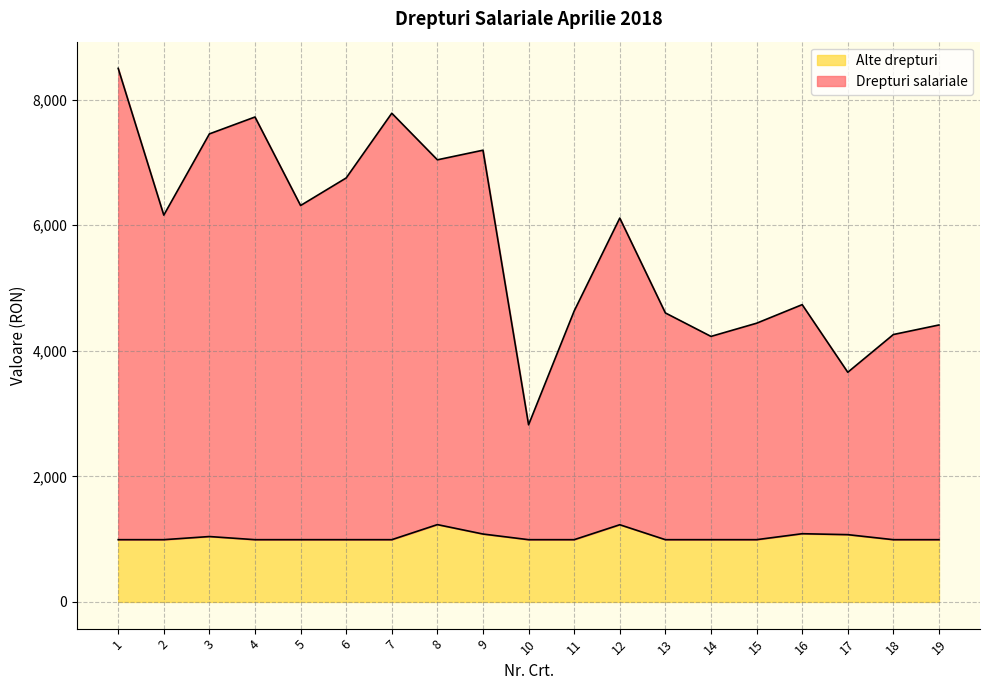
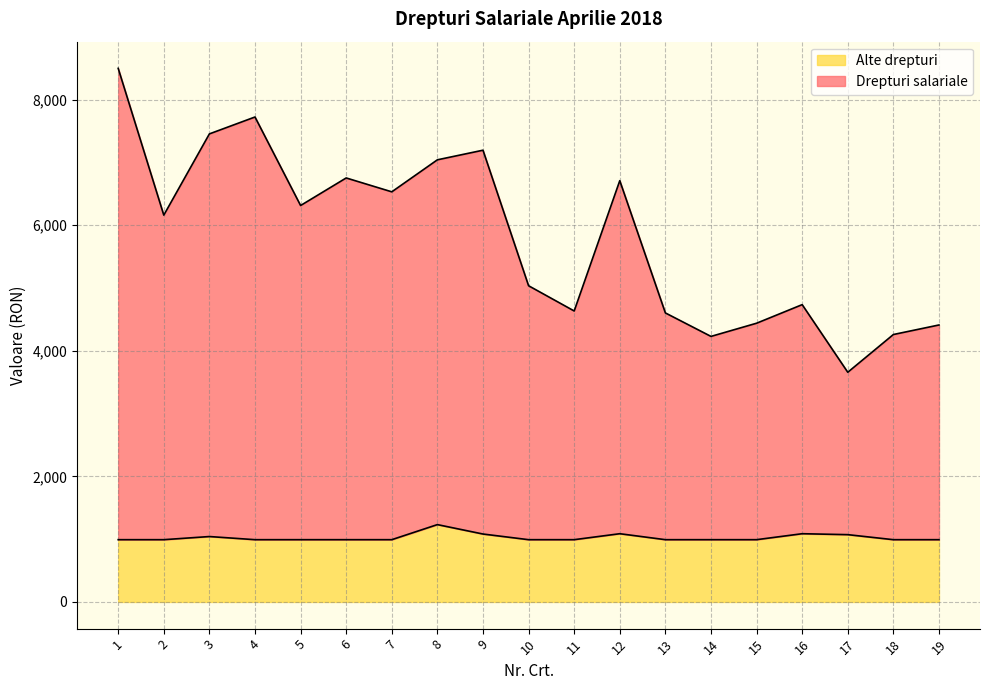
  {
    "Alte drepturi": {
      "1": "1,000",
      "2": "1,000",
      "3": "1,000",
      "4": "1,000",
      "5": "1,000",
      "6": "1,000",
      "7": "1,000",
      "8": "1,200",
      "9": "1,100",
      "10": "1,000",
      "11": "1,000",
-     "12": "1,200",
+     "12": "1,100",
      "13": "1,000",
      "14": "1,000",
      "15": "1,000",
      "16": "1,100",
      "17": "1,100",
      "18": "1,000",
      "19": "1,000"
    },
    "Drepturi salariale": {
      "1": "7,500",
      "2": "5,200",
      "3": "6,400",
      "4": "6,700",
      "5": "5,300",
      "6": "5,800",
-     "7": "6,800",
+     "7": "5,500",
      "8": "5,800",
      "9": "6,100",
-     "10": "1,800",
+     "10": "4,000",
      "11": "3,600",
-     "12": "4,900",
+     "12": "5,600",
      "13": "3,600",
      "14": "3,200",
      "15": "3,400",
      "16": "3,600",
      "17": "2,600",
      "18": "3,300",
      "19": "3,400"
    }
  }
